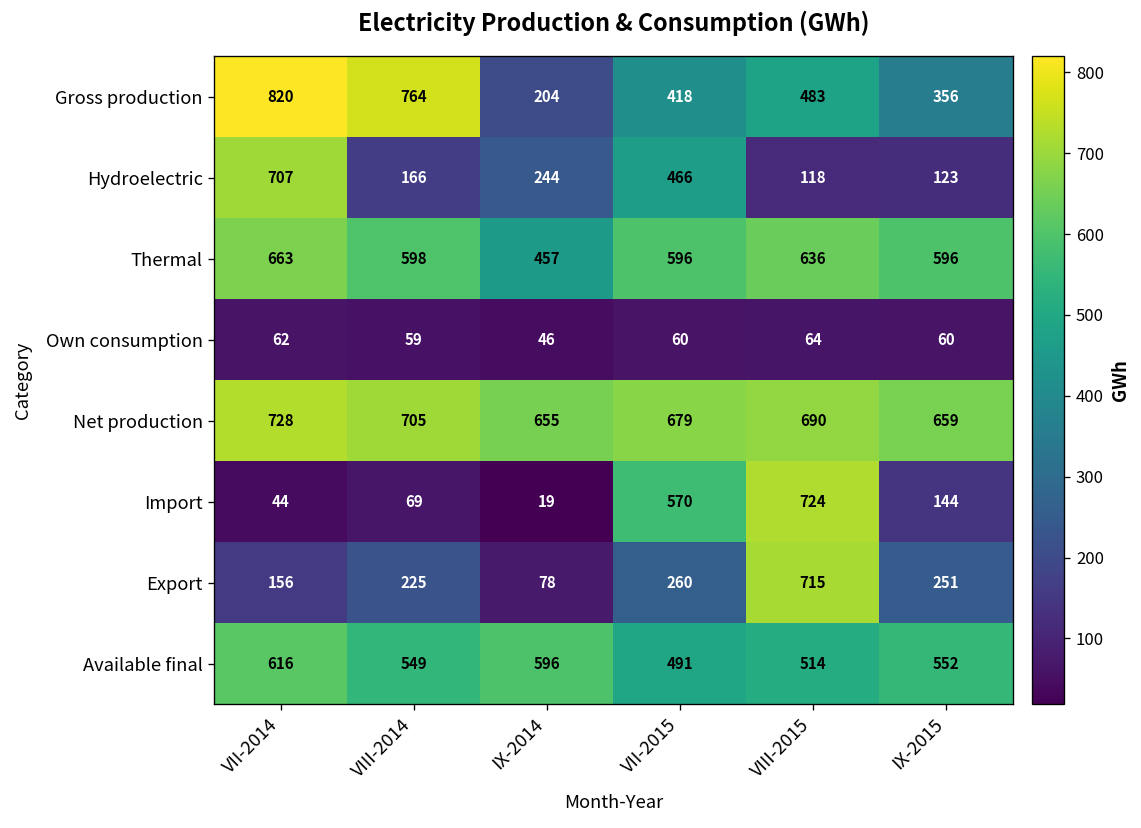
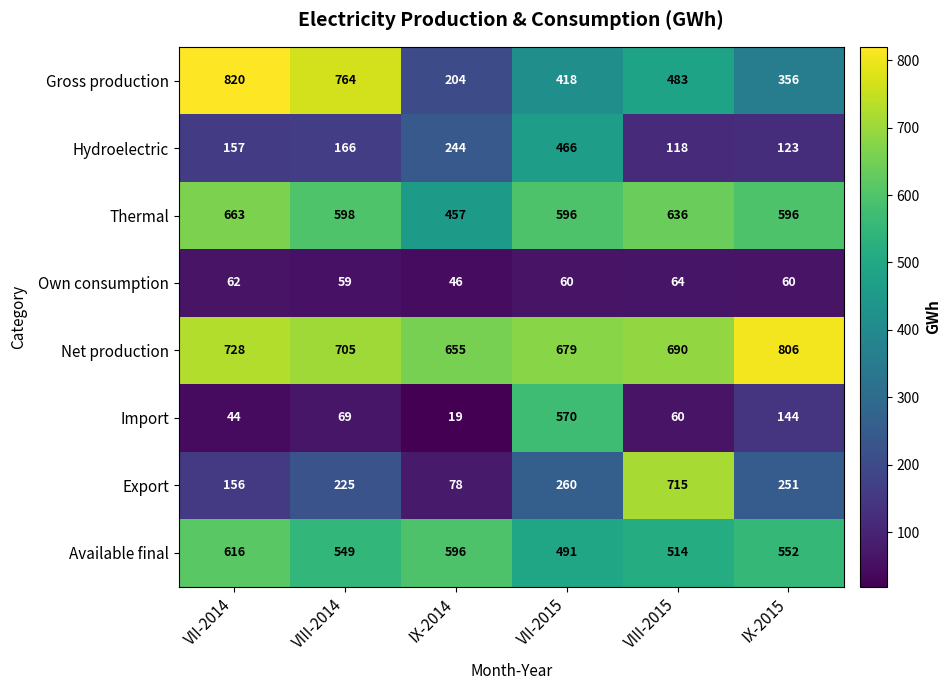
  {
    "Gross production": {
      "VII-2014": 820,
      "VIII-2014": 764,
      "IX-2014": 204,
      "VII-2015": 418,
      "VIII-2015": 483,
      "IX-2015": 356
    },
    "Hydroelectric": {
-     "VII-2014": 707,
+     "VII-2014": 157,
      "VIII-2014": 166,
      "IX-2014": 244,
      "VII-2015": 466,
      "VIII-2015": 118,
      "IX-2015": 123
    },
    "Thermal": {
      "VII-2014": 663,
      "VIII-2014": 598,
      "IX-2014": 457,
      "VII-2015": 596,
      "VIII-2015": 636,
      "IX-2015": 596
    },
    "Own consumption": {
      "VII-2014": 62,
      "VIII-2014": 59,
      "IX-2014": 46,
      "VII-2015": 60,
      "VIII-2015": 64,
      "IX-2015": 60
    },
    "Net production": {
      "VII-2014": 728,
      "VIII-2014": 705,
      "IX-2014": 655,
      "VII-2015": 679,
      "VIII-2015": 690,
-     "IX-2015": 659
+     "IX-2015": 806
    },
    "Import": {
      "VII-2014": 44,
      "VIII-2014": 69,
      "IX-2014": 19,
      "VII-2015": 570,
-     "VIII-2015": 724,
+     "VIII-2015": 60,
      "IX-2015": 144
    },
    "Export": {
      "VII-2014": 156,
      "VIII-2014": 225,
      "IX-2014": 78,
      "VII-2015": 260,
      "VIII-2015": 715,
      "IX-2015": 251
    },
    "Available final": {
      "VII-2014": 616,
      "VIII-2014": 549,
      "IX-2014": 596,
      "VII-2015": 491,
      "VIII-2015": 514,
      "IX-2015": 552
    }
  }
